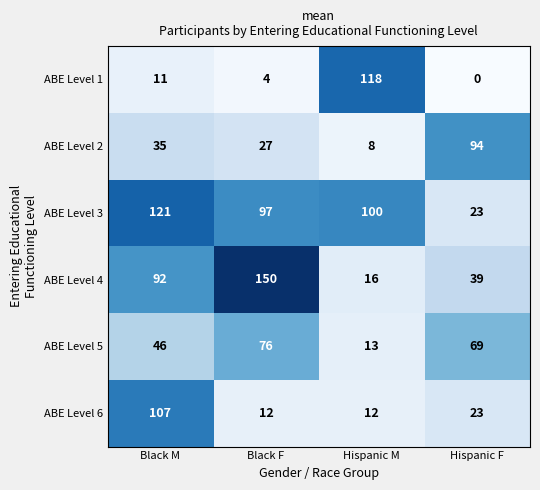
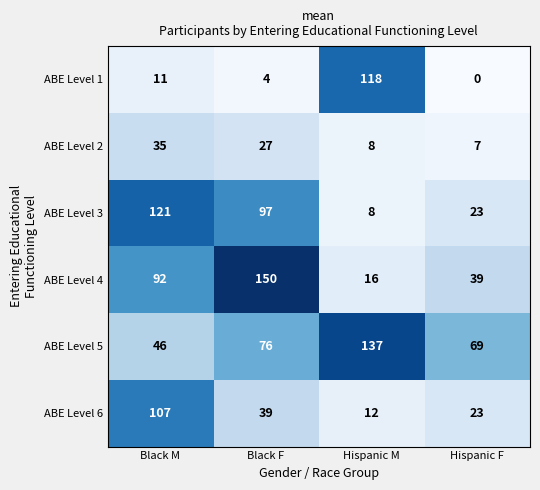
  {
    "ABE Level 1": {
      "Black M": 11,
      "Black F": 4,
      "Hispanic M": 118,
      "Hispanic F": 0
    },
    "ABE Level 2": {
      "Black M": 35,
      "Black F": 27,
      "Hispanic M": 8,
-     "Hispanic F": 94
+     "Hispanic F": 7
    },
    "ABE Level 3": {
      "Black M": 121,
      "Black F": 97,
-     "Hispanic M": 100,
+     "Hispanic M": 8,
      "Hispanic F": 23
    },
    "ABE Level 4": {
      "Black M": 92,
      "Black F": 150,
      "Hispanic M": 16,
      "Hispanic F": 39
    },
    "ABE Level 5": {
      "Black M": 46,
      "Black F": 76,
-     "Hispanic M": 13,
+     "Hispanic M": 137,
      "Hispanic F": 69
    },
    "ABE Level 6": {
      "Black M": 107,
-     "Black F": 12,
+     "Black F": 39,
      "Hispanic M": 12,
      "Hispanic F": 23
    }
  }
